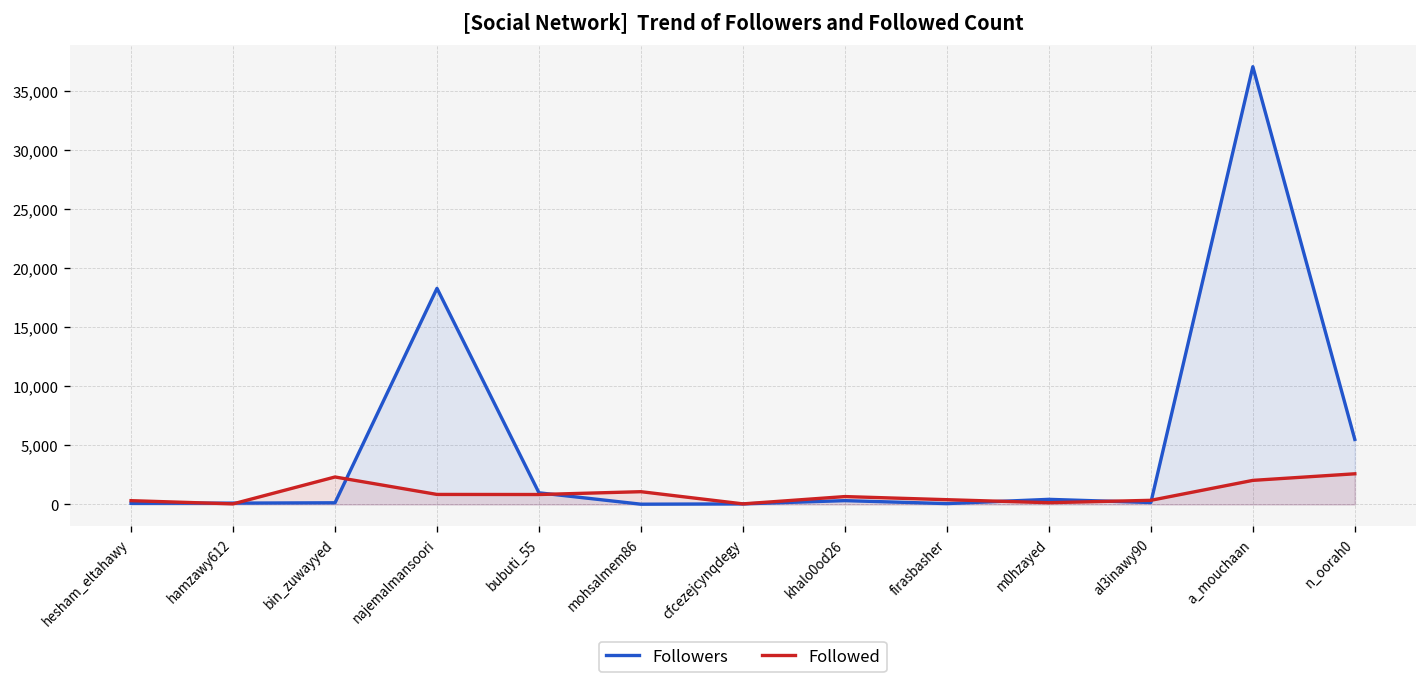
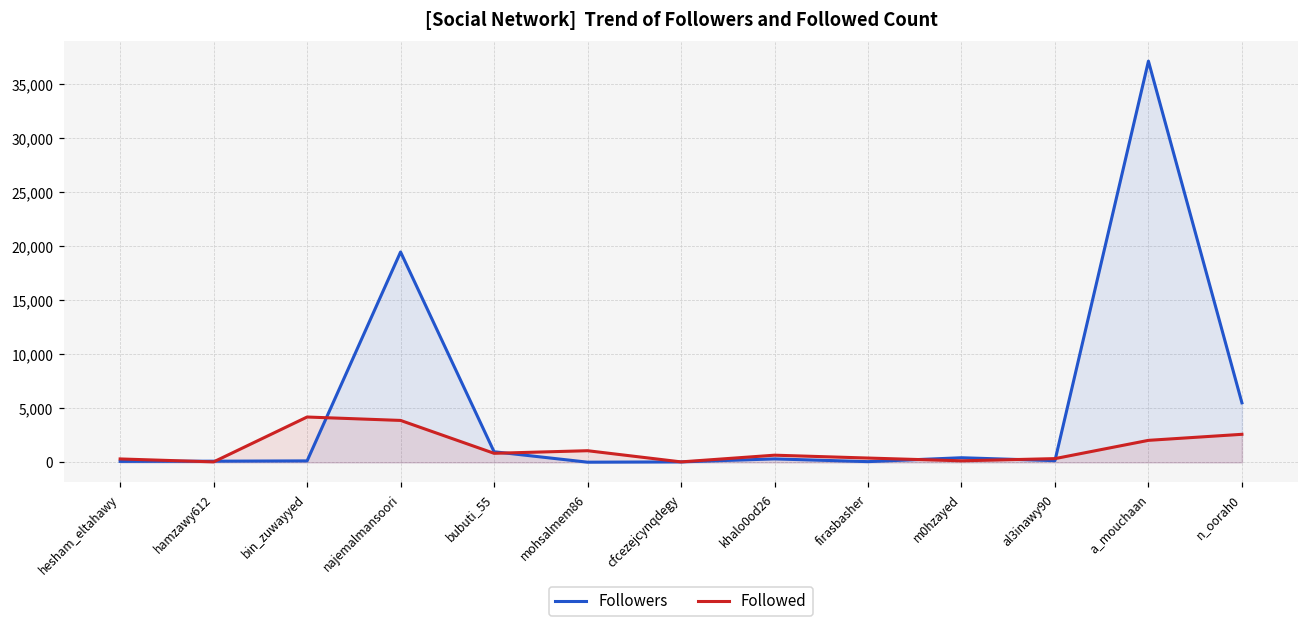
  {
    "Followers": {
      "bin_zuwayyed": "0",
-     "najemalmansoori": "18,000",
+     "najemalmansoori": "19,000",
      "mohsalmem86": "0",
      "khalo0od26": "0",
      "firasbasher": "0",
      "m0hzayed": "0",
      "a_mouchaan": "37,000",
      "n_oorah0": "6,000"
    },
    "Followed": {
-     "bin_zuwayyed": "2,000",
-     "najemalmansoori": "1,000",
+     "bin_zuwayyed": "4,000",
+     "najemalmansoori": "4,000",
      "mohsalmem86": "1,000",
      "khalo0od26": "1,000",
      "firasbasher": "0",
      "m0hzayed": "0",
      "a_mouchaan": "2,000",
      "n_oorah0": "3,000"
    }
  }
